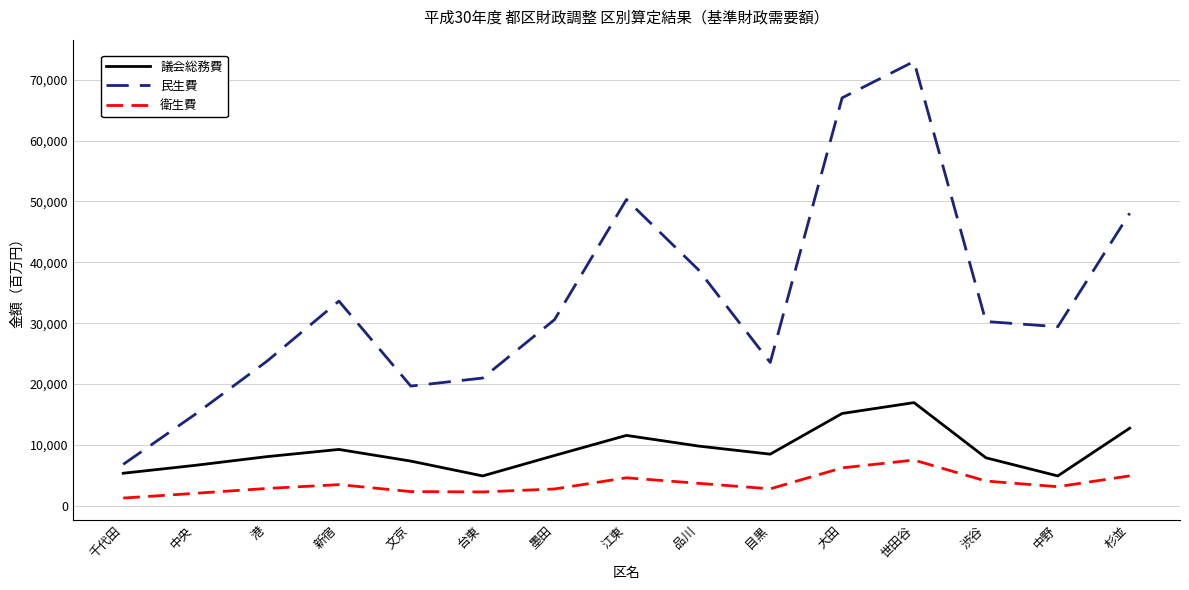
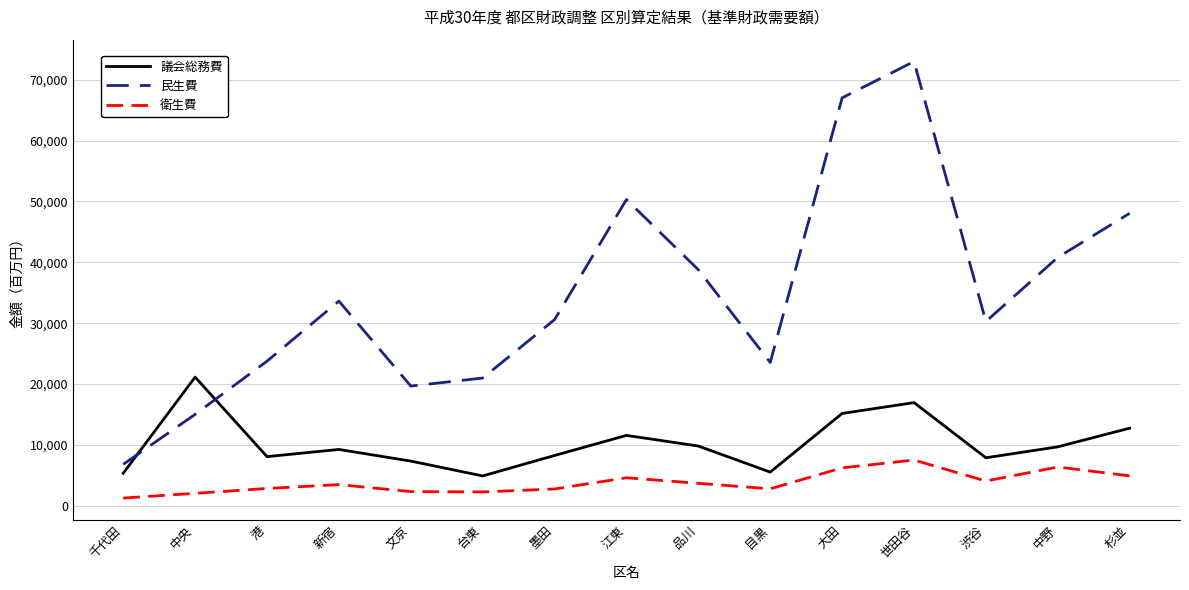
  {
    "議会総務費": {
      "千代田": "5,000",
-     "中央": "7,000",
+     "中央": "21,000",
      "港": "8,000",
      "新宿": "9,000",
      "文京": "7,000",
      "台東": "5,000",
      "墨田": "8,000",
      "江東": "12,000",
      "品川": "10,000",
-     "目黒": "8,000",
+     "目黒": "6,000",
      "大田": "15,000",
      "世田谷": "17,000",
      "渋谷": "8,000",
-     "中野": "5,000",
+     "中野": "10,000",
      "杉並": "13,000"
    },
    "民生費": {
      "千代田": "7,000",
      "中央": "15,000",
      "港": "24,000",
      "新宿": "34,000",
      "文京": "20,000",
      "台東": "21,000",
      "墨田": "31,000",
      "江東": "50,000",
      "品川": "39,000",
      "目黒": "24,000",
      "大田": "67,000",
      "世田谷": "73,000",
      "渋谷": "30,000",
-     "中野": "29,000",
+     "中野": "41,000",
      "杉並": "48,000"
    },
    "衛生費": {
      "千代田": "1,000",
      "中央": "2,000",
      "港": "3,000",
      "新宿": "3,000",
      "文京": "2,000",
      "台東": "2,000",
      "墨田": "3,000",
      "江東": "5,000",
      "品川": "4,000",
      "目黒": "3,000",
      "大田": "6,000",
      "世田谷": "8,000",
      "渋谷": "4,000",
-     "中野": "3,000",
+     "中野": "6,000",
      "杉並": "5,000"
    }
  }
